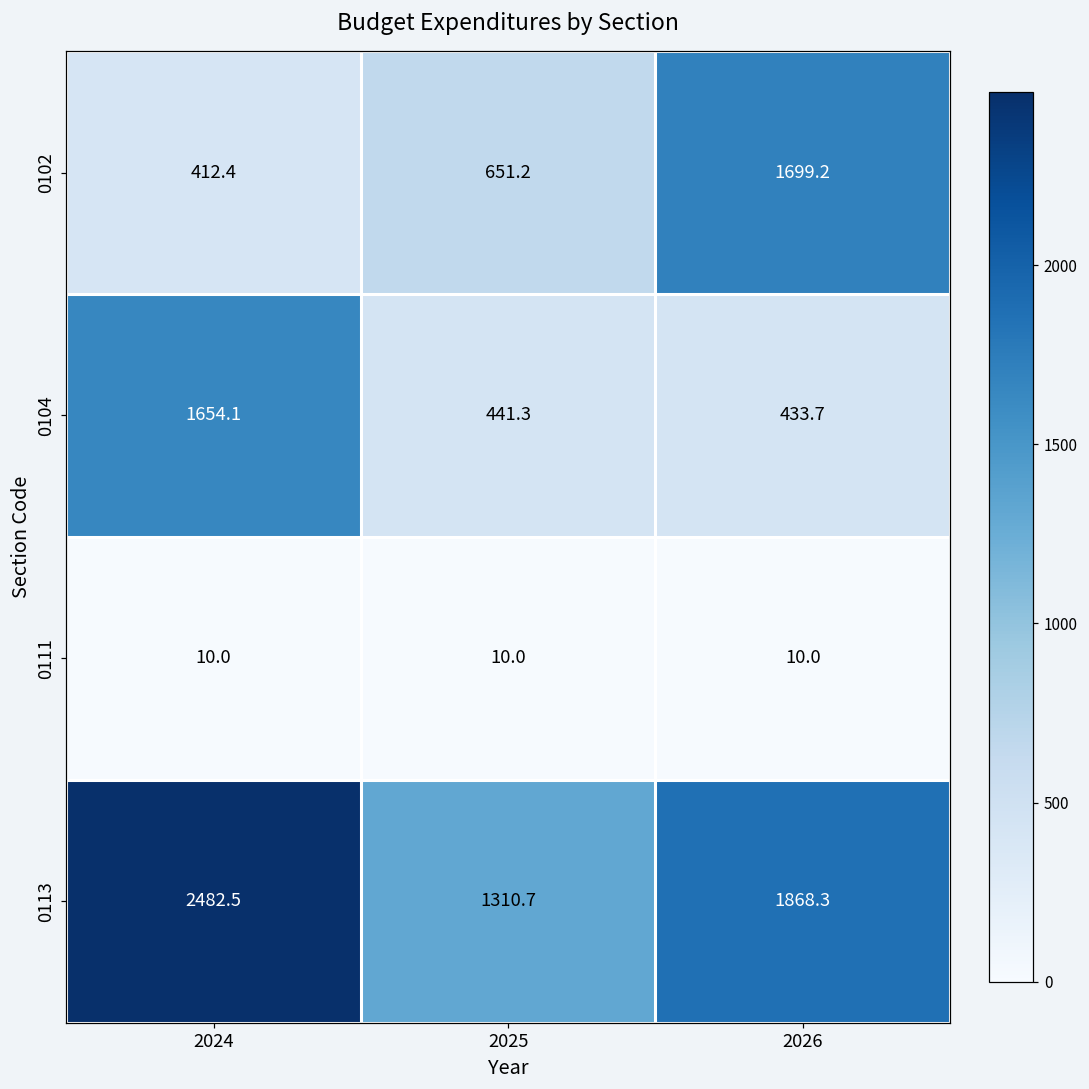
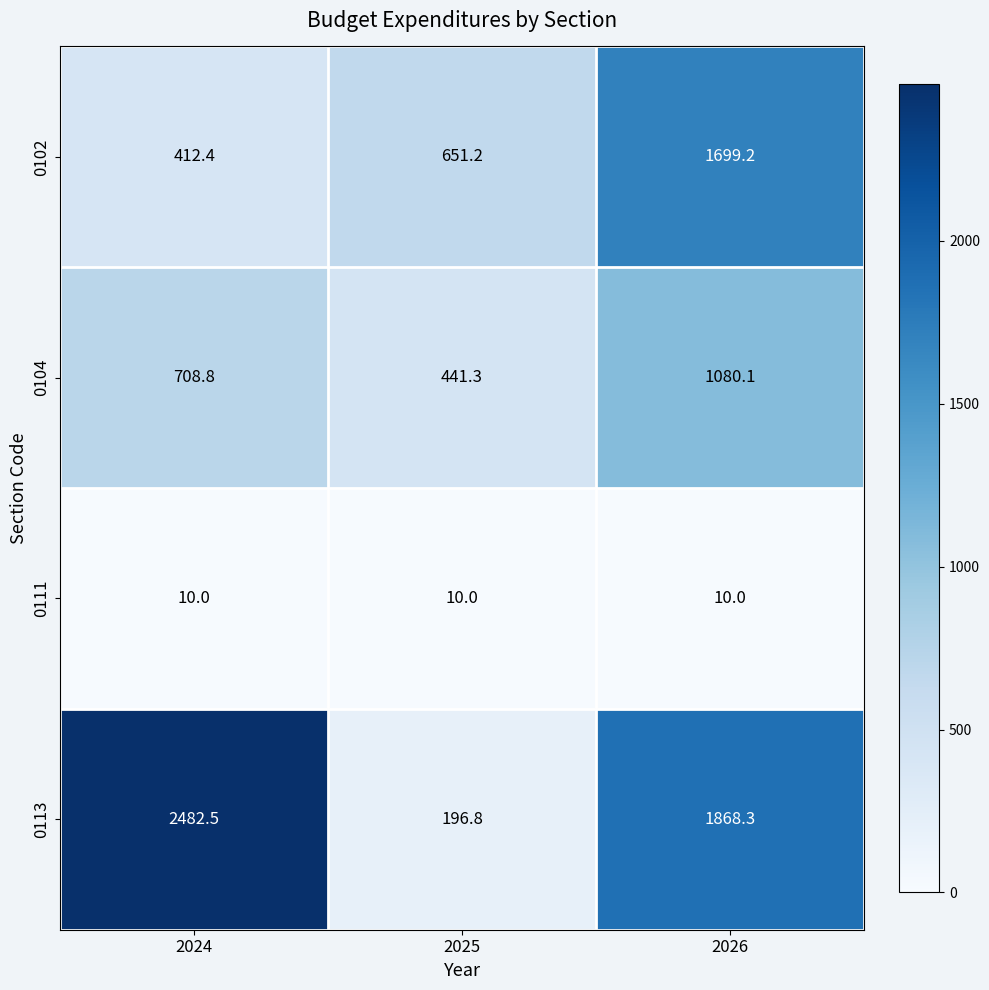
  {
    "0102": {
      "2024": 412.4,
      "2025": 651.2,
      "2026": 1699.2
    },
    "0104": {
-     "2024": 1654.1,
+     "2024": 708.8,
      "2025": 441.3,
-     "2026": 433.7
+     "2026": 1080.1
    },
    "0111": {
      "2024": 10.0,
      "2025": 10.0,
      "2026": 10.0
    },
    "0113": {
      "2024": 2482.5,
-     "2025": 1310.7,
+     "2025": 196.8,
      "2026": 1868.3
    }
  }
